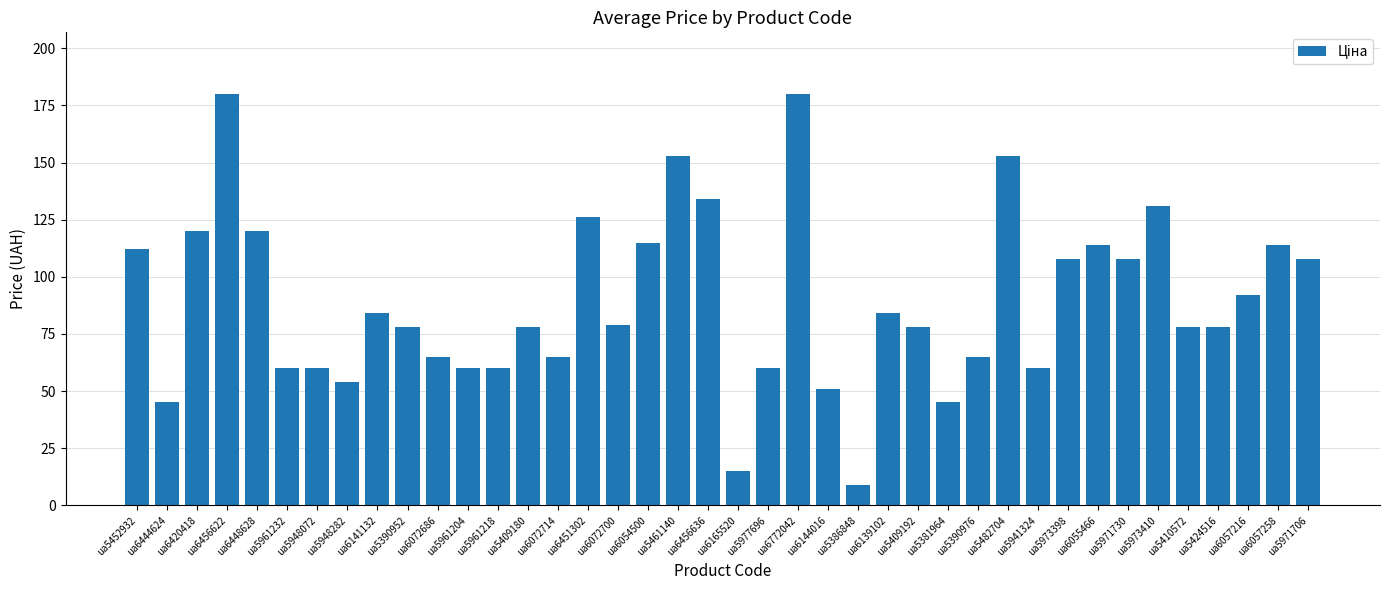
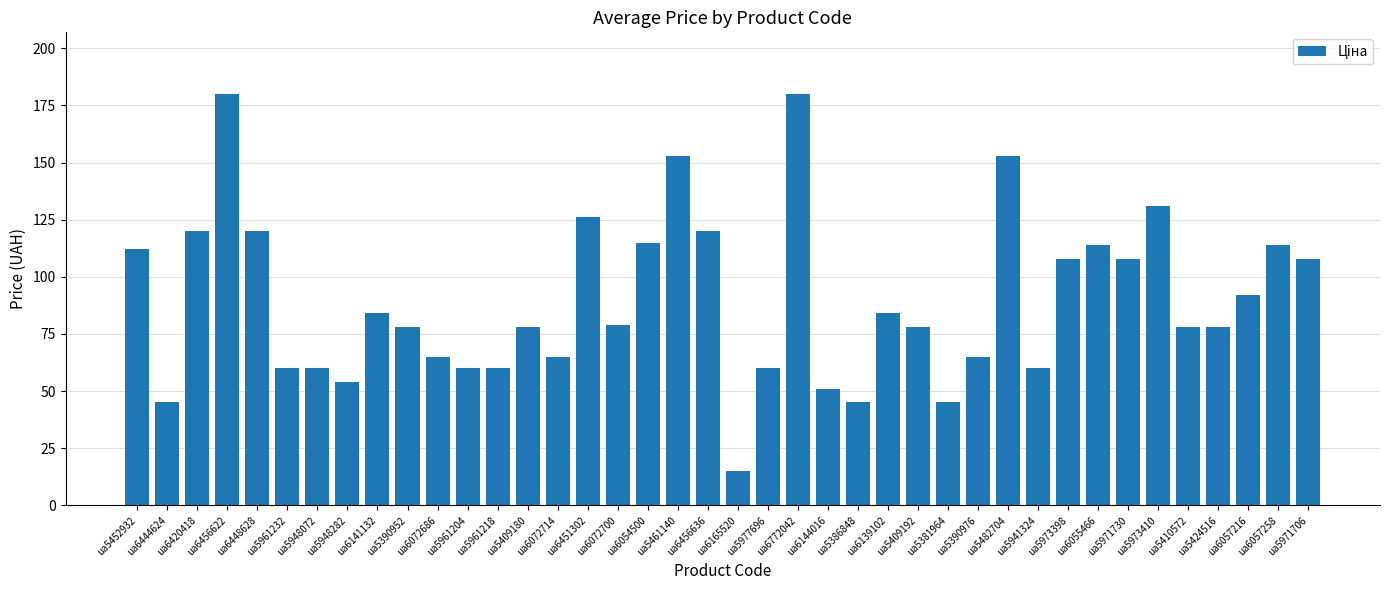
  {
    "ua5452932": 112,
    "ua6444624": 45,
    "ua6420418": 120,
    "ua6456622": 180,
    "ua6448628": 120,
    "ua5961232": 60,
    "ua5948072": 60,
    "ua5948282": 54,
    "ua6141132": 84,
    "ua5390952": 78,
    "ua6072686": 65,
    "ua5961204": 60,
    "ua5961218": 60,
    "ua5409180": 78,
    "ua6072714": 65,
    "ua6451302": 126,
    "ua6072700": 79,
    "ua6054500": 115,
    "ua5461140": 153,
-   "ua6456636": 134,
+   "ua6456636": 120,
    "ua6165520": 15,
    "ua5977696": 60,
    "ua6772042": 180,
    "ua6144016": 51,
-   "ua5386848": 9,
+   "ua5386848": 45,
    "ua6139102": 84,
    "ua5409192": 78,
    "ua5381964": 45,
    "ua5390976": 65,
    "ua5482704": 153,
    "ua5941324": 60,
    "ua5973398": 108,
    "ua6055466": 114,
    "ua5971730": 108,
    "ua5973410": 131,
    "ua5410572": 78,
    "ua5424516": 78,
    "ua6057216": 92,
    "ua6057258": 114,
    "ua5971706": 108
  }
